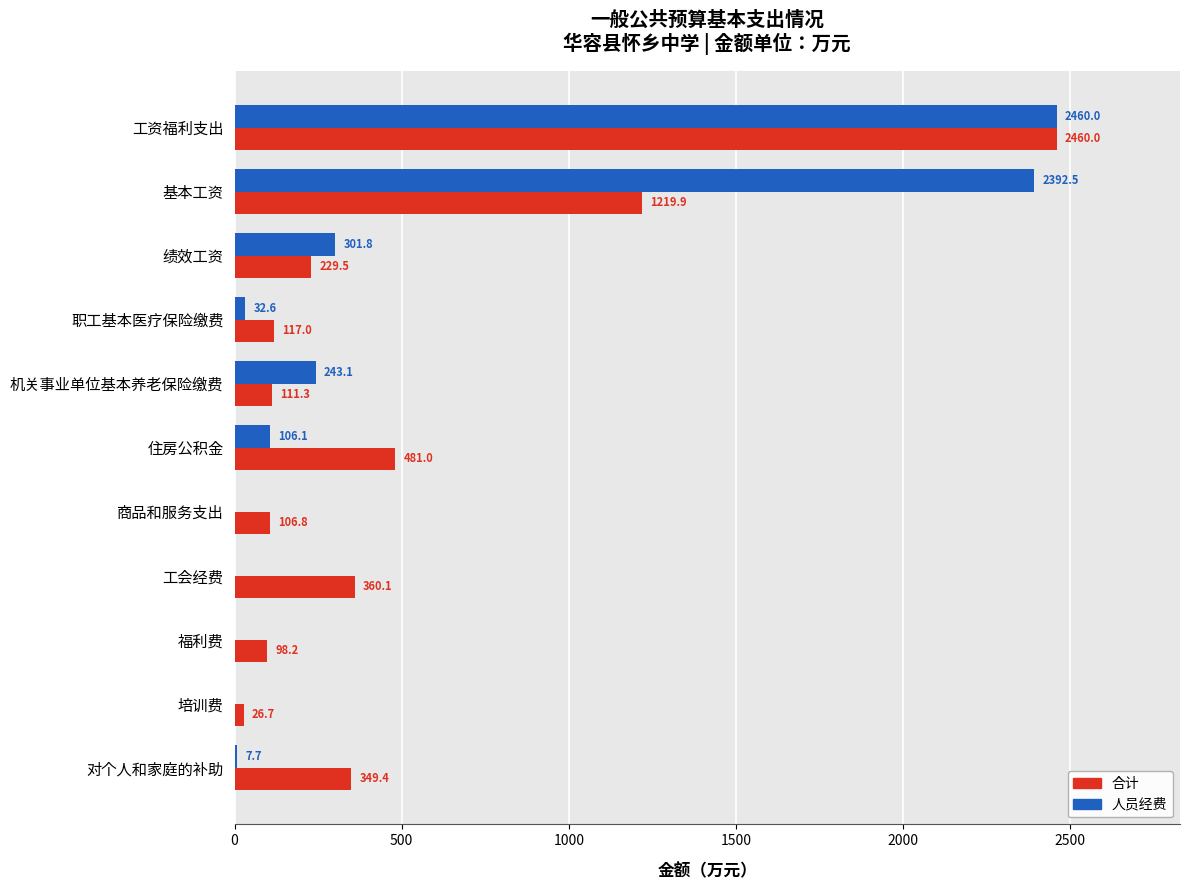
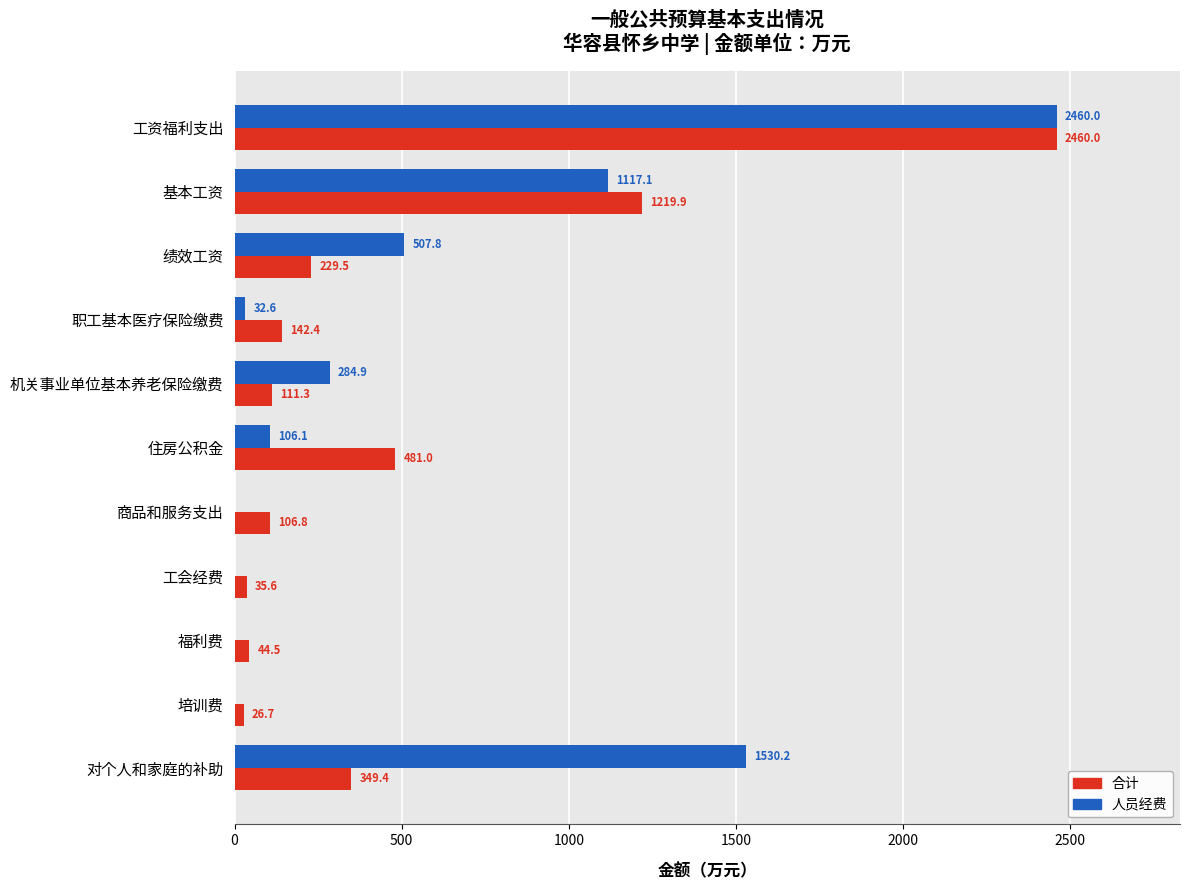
  {
    "合计": {
      "工资福利支出": 2460.0,
      "基本工资": 1219.9,
      "绩效工资": 229.5,
-     "职工基本医疗保险缴费": 117.0,
+     "职工基本医疗保险缴费": 142.4,
      "机关事业单位基本养老保险缴费": 111.3,
      "住房公积金": 481.0,
      "商品和服务支出": 106.8,
-     "工会经费": 360.1,
-     "福利费": 98.2,
+     "工会经费": 35.6,
+     "福利费": 44.5,
      "培训费": 26.7,
      "对个人和家庭的补助": 349.4
    },
    "人员经费": {
      "工资福利支出": 2460.0,
-     "基本工资": 2392.5,
-     "绩效工资": 301.8,
+     "基本工资": 1117.1,
+     "绩效工资": 507.8,
      "职工基本医疗保险缴费": 32.6,
-     "机关事业单位基本养老保险缴费": 243.1,
+     "机关事业单位基本养老保险缴费": 284.9,
      "住房公积金": 106.1,
-     "对个人和家庭的补助": 7.7
+     "对个人和家庭的补助": 1530.2
    }
  }
